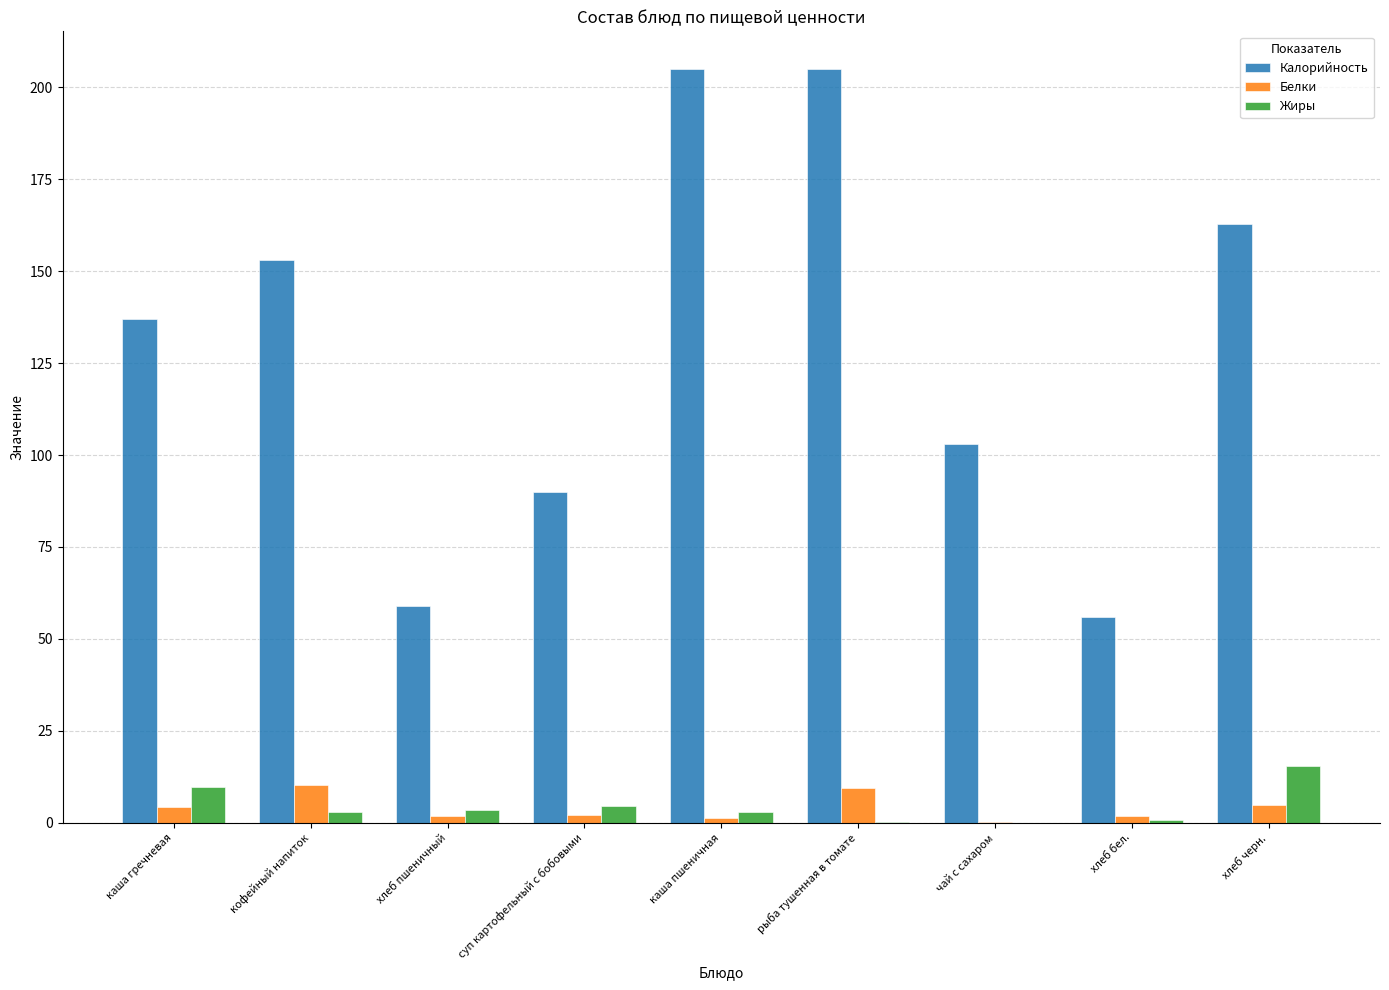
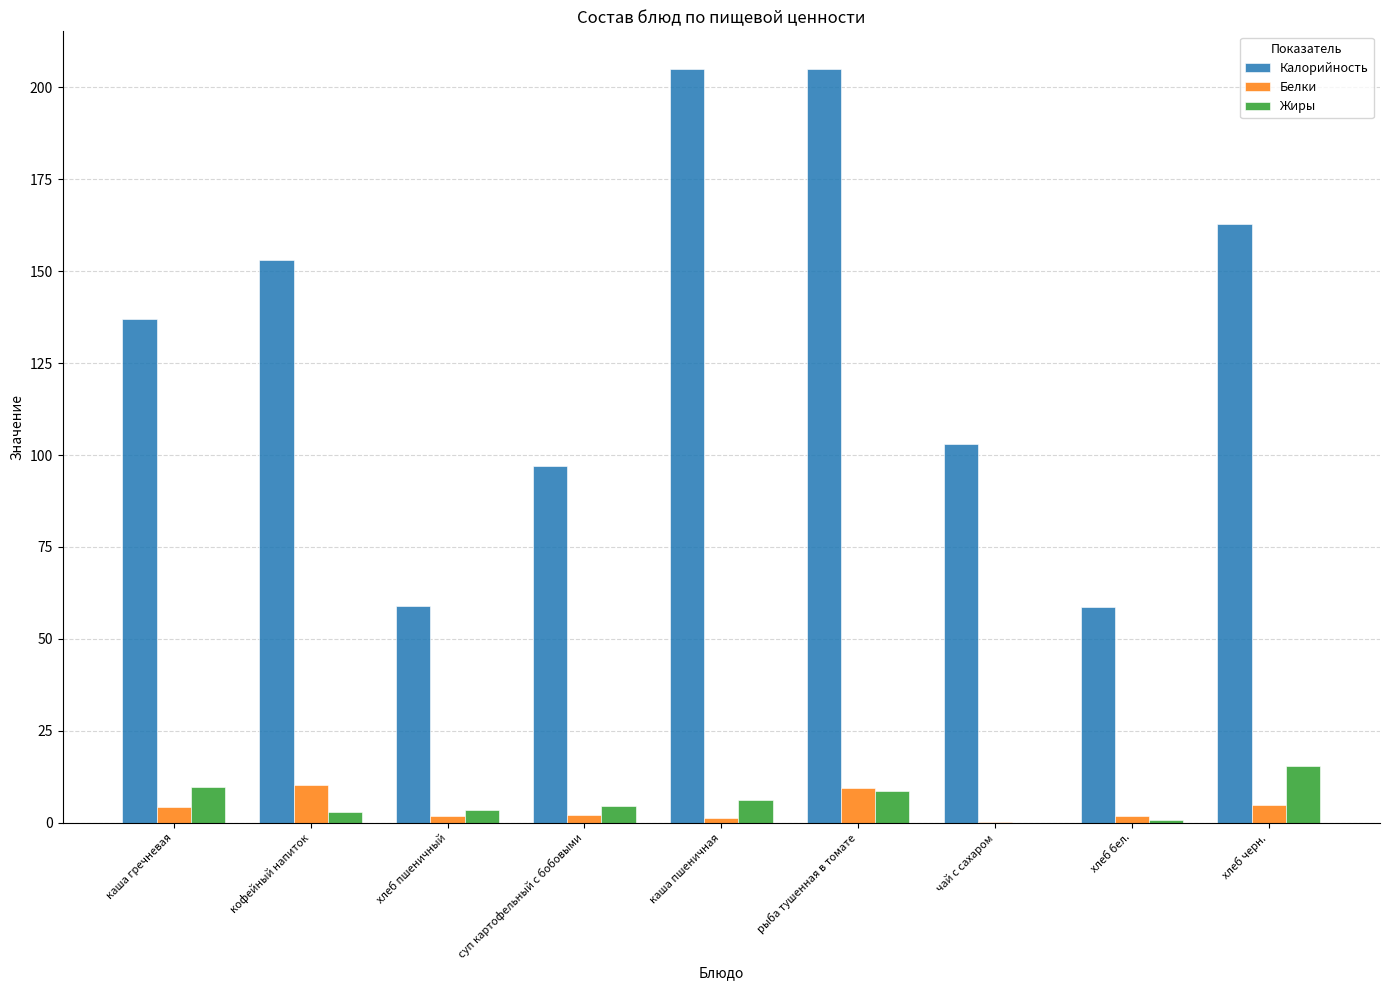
  {
    "Калорийность": {
      "каша гречневая": 137,
      "кофейный напиток": 153,
      "хлеб пшеничный": 59,
-     "суп картофельный с бобовыми": 90,
+     "суп картофельный с бобовыми": 97,
      "каша пшеничная": 205,
      "рыба тушенная в томате": 205,
      "чай с сахаром": 103,
-     "хлеб бел.": 56,
+     "хлеб бел.": 59,
      "хлеб черн.": 163
    },
    "Белки": {
      "каша гречневая": 4,
      "кофейный напиток": 10,
      "хлеб пшеничный": 2,
      "суп картофельный с бобовыми": 2,
      "каша пшеничная": 1,
      "рыба тушенная в томате": 10,
      "хлеб бел.": 2,
      "хлеб черн.": 5
    },
    "Жиры": {
      "каша гречневая": 10,
      "кофейный напиток": 3,
      "хлеб пшеничный": 4,
      "суп картофельный с бобовыми": 4,
-     "каша пшеничная": 3,
-     "рыба тушенная в томате": 0,
+     "каша пшеничная": 6,
+     "рыба тушенная в томате": 9,
      "чай с сахаром": 0,
      "хлеб черн.": 15
    }
  }
